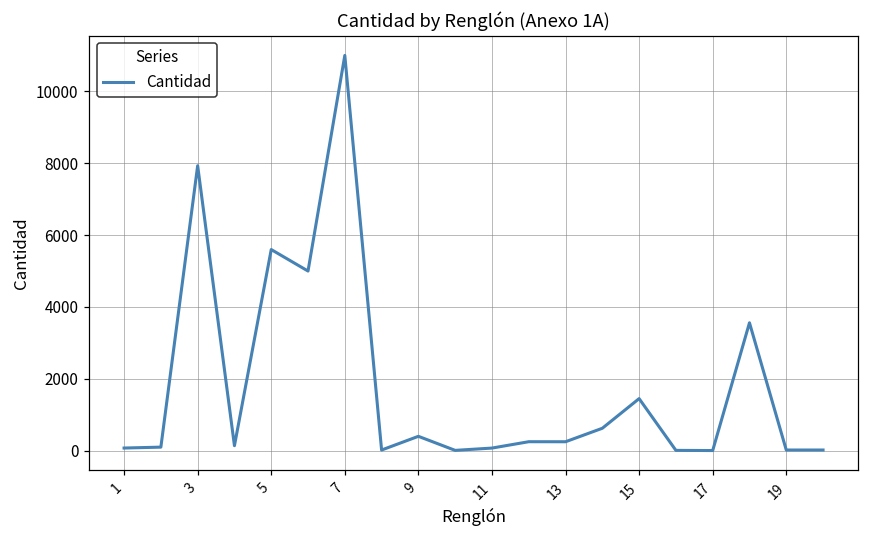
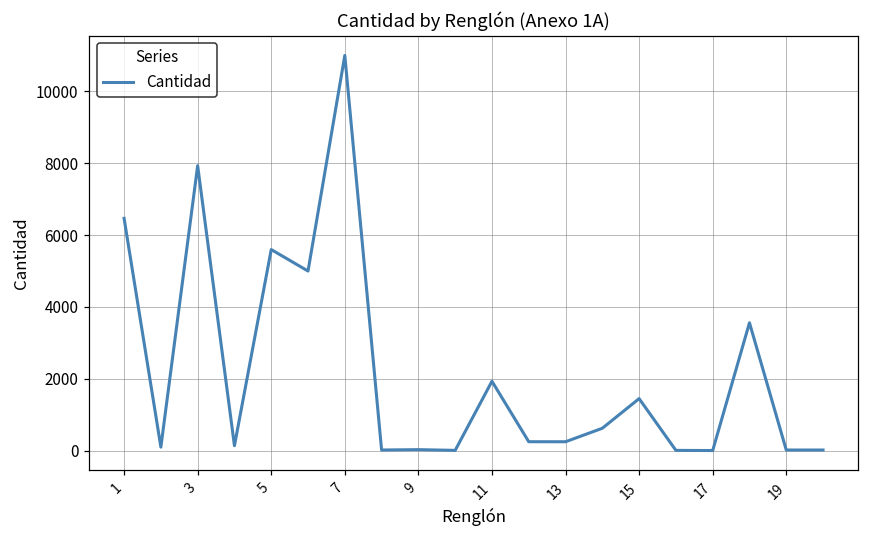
  {
-   "1": 100,
+   "1": 6500,
    "3": 7900,
    "5": 5600,
    "7": 11000,
-   "9": 400,
-   "11": 100,
+   "9": 0,
+   "11": 1900,
    "13": 300,
    "15": 1500,
    "17": 0,
    "19": 0
  }
